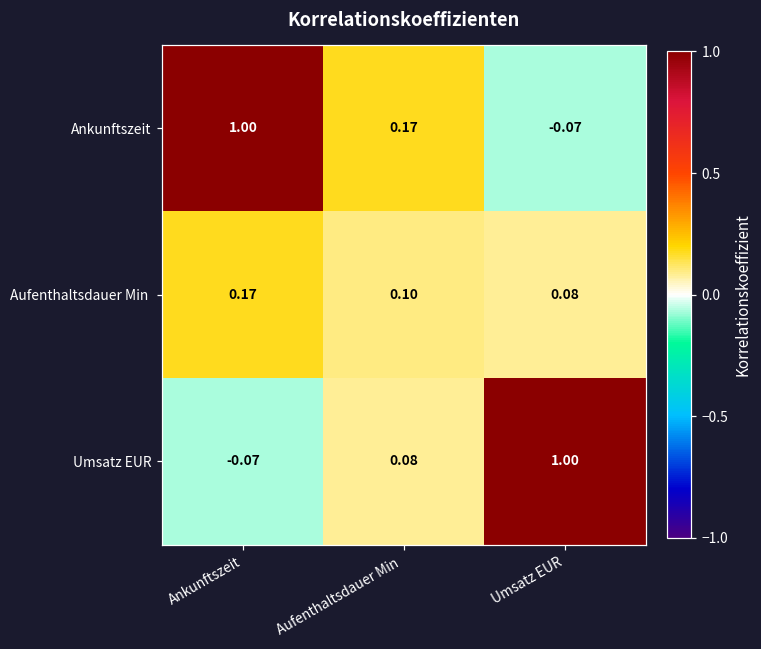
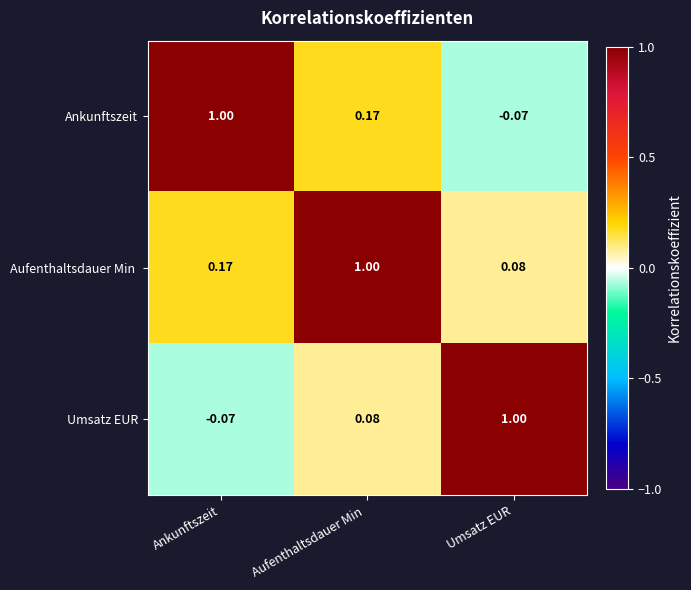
  {
    "Ankunftszeit": {
      "Ankunftszeit": 1.00,
      "Aufenthaltsdauer Min": 0.17,
      "Umsatz EUR": -0.07
    },
    "Aufenthaltsdauer Min": {
      "Ankunftszeit": 0.17,
-     "Aufenthaltsdauer Min": 0.10,
+     "Aufenthaltsdauer Min": 1.00,
      "Umsatz EUR": 0.08
    },
    "Umsatz EUR": {
      "Ankunftszeit": -0.07,
      "Aufenthaltsdauer Min": 0.08,
      "Umsatz EUR": 1.00
    }
  }
